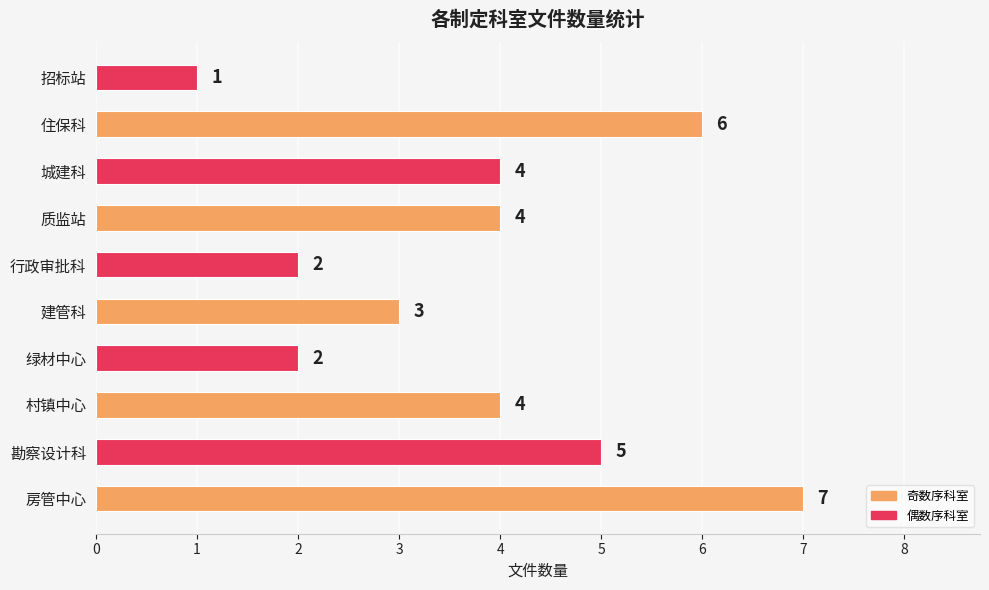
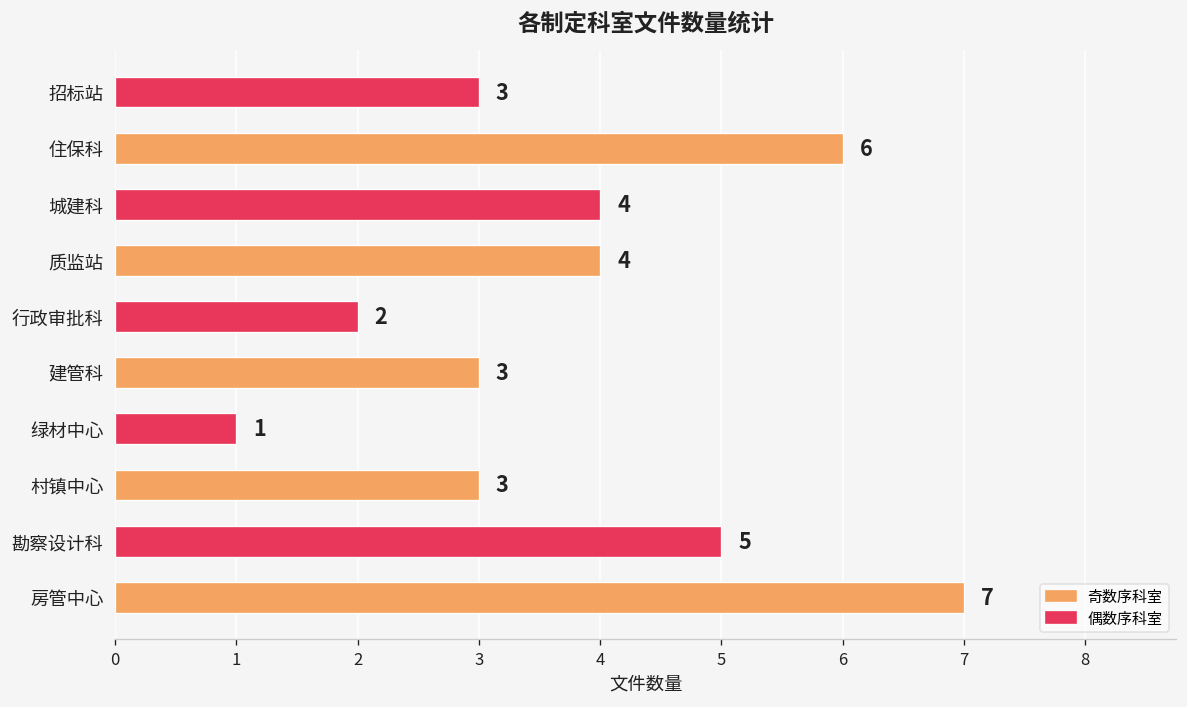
  {
-   "招标站": 1,
+   "招标站": 3,
    "住保科": 6,
    "城建科": 4,
    "质监站": 4,
    "行政审批科": 2,
    "建管科": 3,
-   "绿材中心": 2,
-   "村镇中心": 4,
+   "绿材中心": 1,
+   "村镇中心": 3,
    "勘察设计科": 5,
    "房管中心": 7
  }
